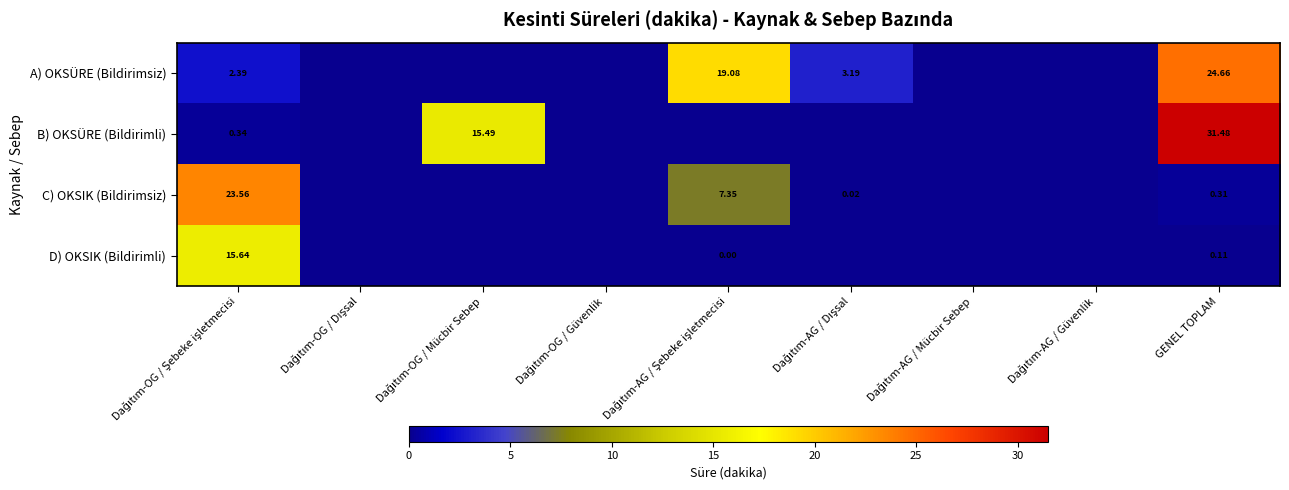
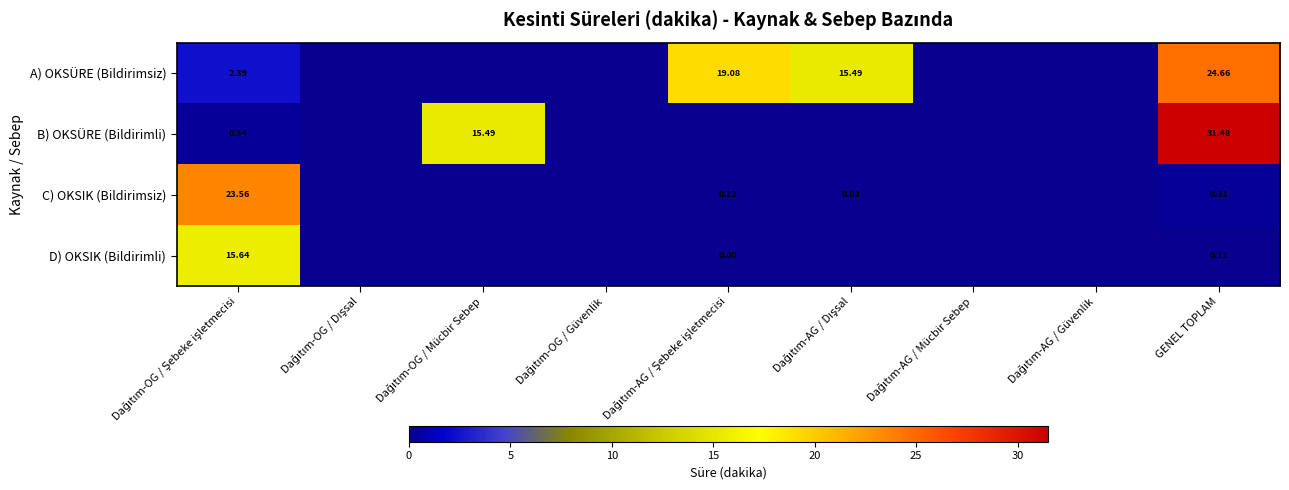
  {
    "A) OKSÜRE (Bildirimsiz)": {
      "Dağıtım-OG / Şebeke işletmecisi": 2.39,
      "Dağıtım-AG / Şebeke işletmecisi": 19.08,
-     "Dağıtım-AG / Dışsal": 3.19,
+     "Dağıtım-AG / Dışsal": 15.49,
      "GENEL TOPLAM": 24.66
    },
    "B) OKSÜRE (Bildirimli)": {
      "Dağıtım-OG / Şebeke işletmecisi": 0.34,
      "Dağıtım-OG / Mücbir Sebep": 15.49,
      "GENEL TOPLAM": 31.48
    },
    "C) OKSIK (Bildirimsiz)": {
      "Dağıtım-OG / Şebeke işletmecisi": 23.56,
-     "Dağıtım-AG / Şebeke işletmecisi": 7.35,
+     "Dağıtım-AG / Şebeke işletmecisi": 0.12,
      "Dağıtım-AG / Dışsal": 0.02,
      "GENEL TOPLAM": 0.31
    },
    "D) OKSIK (Bildirimli)": {
      "Dağıtım-OG / Şebeke işletmecisi": 15.64,
      "Dağıtım-AG / Şebeke işletmecisi": 0.00,
      "GENEL TOPLAM": 0.11
    }
  }
